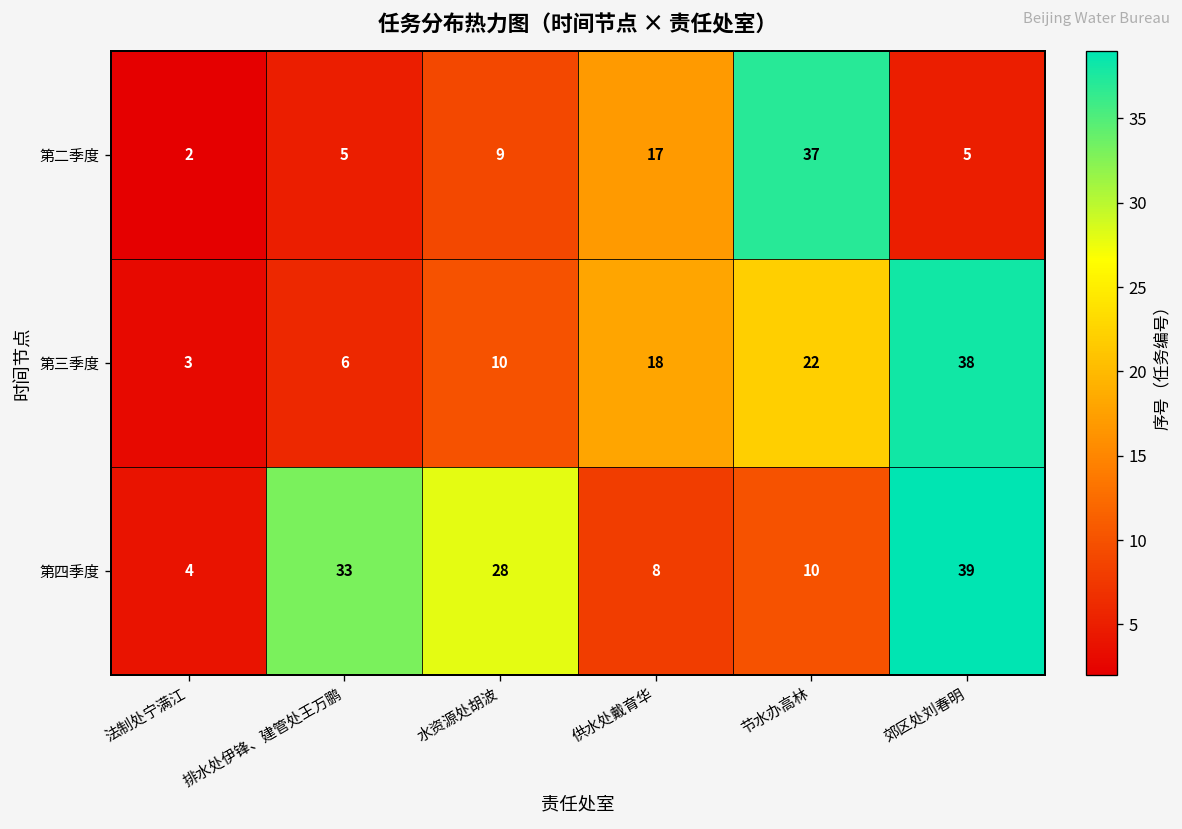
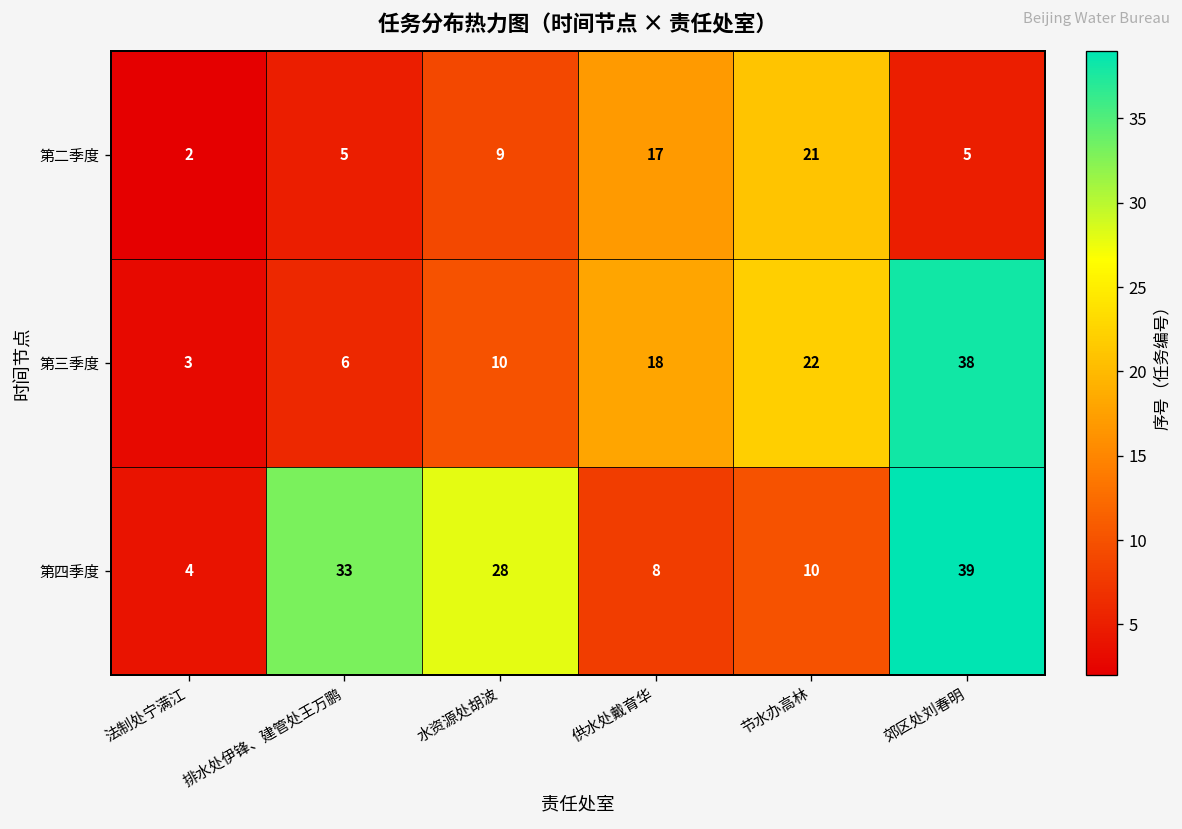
  {
    "第二季度": {
      "法制处宁满江": 2,
      "排水处伊锋、建管处王万鹏": 5,
      "水资源处胡波": 9,
      "供水处戴育华": 17,
-     "节水办高林": 37,
+     "节水办高林": 21,
      "郊区处刘春明": 5
    },
    "第三季度": {
      "法制处宁满江": 3,
      "排水处伊锋、建管处王万鹏": 6,
      "水资源处胡波": 10,
      "供水处戴育华": 18,
      "节水办高林": 22,
      "郊区处刘春明": 38
    },
    "第四季度": {
      "法制处宁满江": 4,
      "排水处伊锋、建管处王万鹏": 33,
      "水资源处胡波": 28,
      "供水处戴育华": 8,
      "节水办高林": 10,
      "郊区处刘春明": 39
    }
  }
